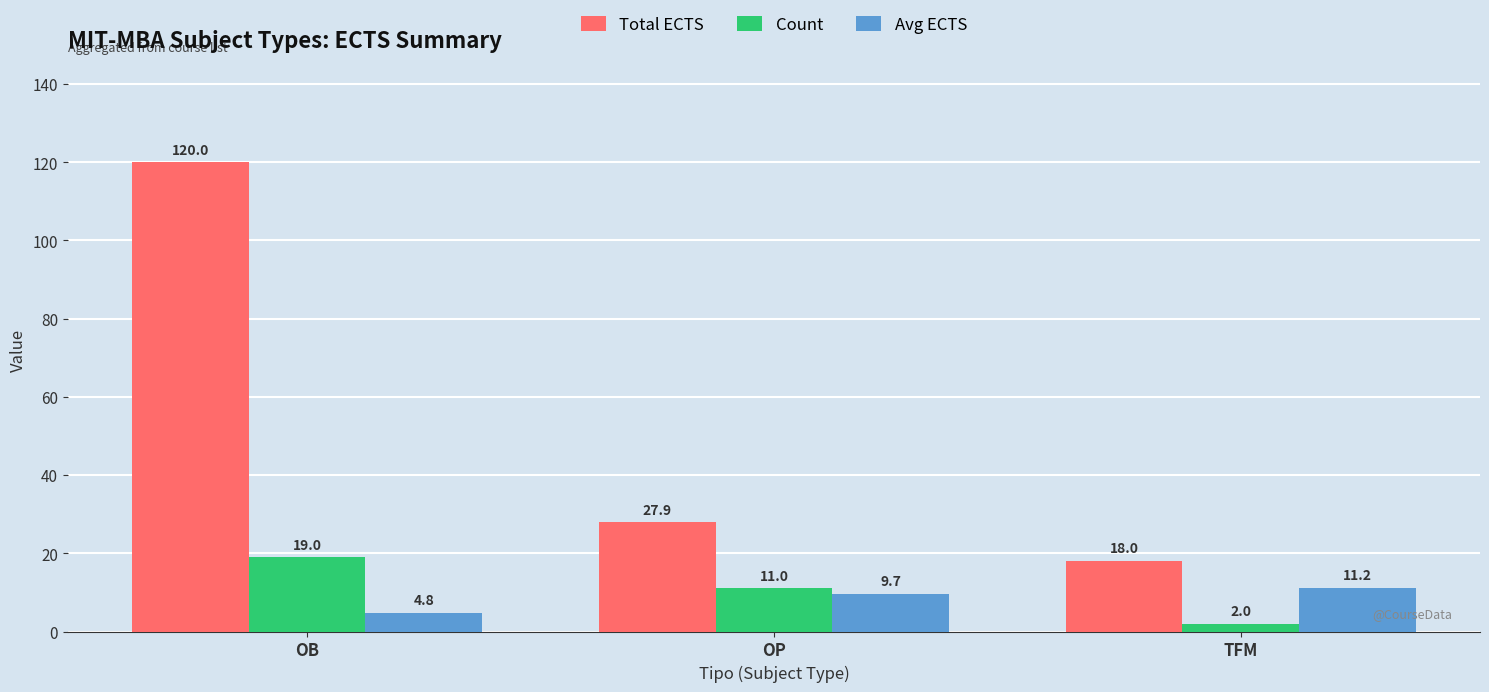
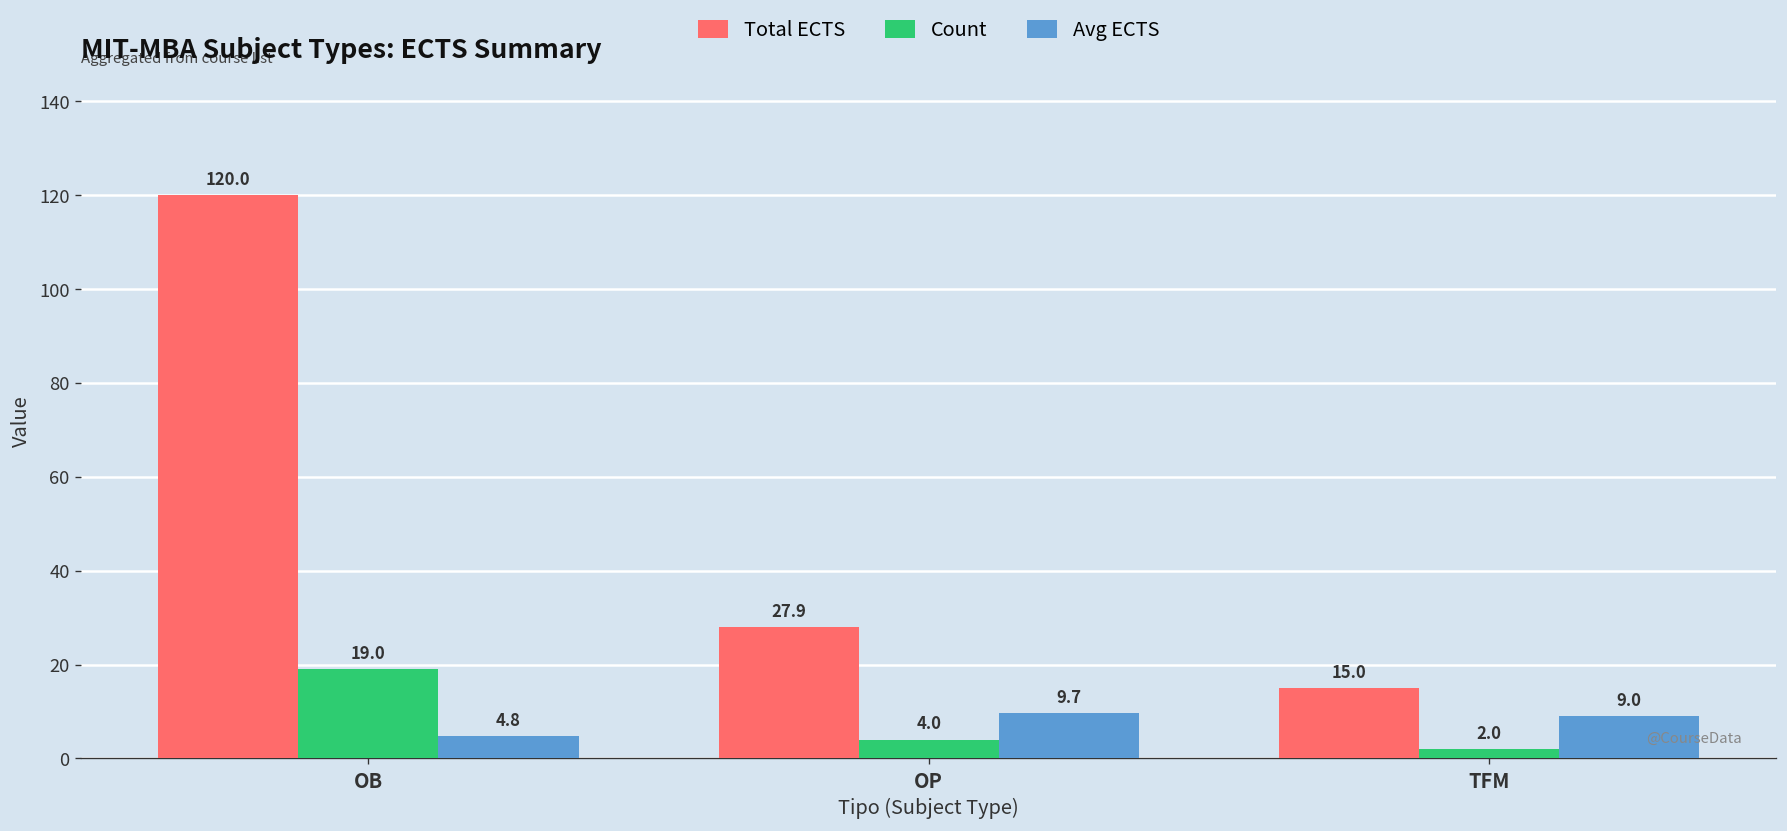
  {
    "Total ECTS": {
      "OB": 120.0,
      "OP": 27.9,
-     "TFM": 18.0
+     "TFM": 15.0
    },
    "Count": {
      "OB": 19.0,
-     "OP": 11.0,
+     "OP": 4.0,
      "TFM": 2.0
    },
    "Avg ECTS": {
      "OB": 4.8,
      "OP": 9.7,
-     "TFM": 11.2
+     "TFM": 9.0
    }
  }
